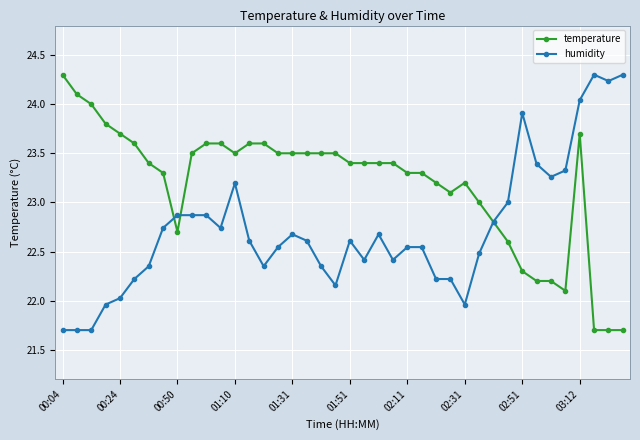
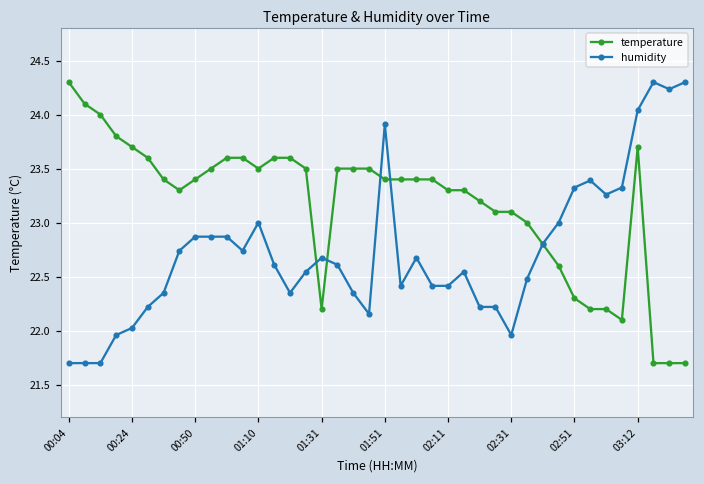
  {
    "temperature": {
      "00:04": 24.3,
      "00:24": 23.7,
-     "00:50": 22.7,
+     "00:50": 23.4,
      "01:10": 23.5,
-     "01:31": 23.5,
+     "01:31": 22.2,
      "01:51": 23.4,
      "02:11": 23.3,
-     "02:31": 23.2,
+     "02:31": 23.1,
      "02:51": 22.3,
      "03:12": 23.7
    },
    "humidity": {
      "00:04": 21.7,
      "00:24": 22.0,
      "00:50": 22.9,
-     "01:10": 23.2,
+     "01:10": 23.0,
      "01:31": 22.7,
-     "01:51": 22.6,
-     "02:11": 22.5,
+     "01:51": 23.9,
+     "02:11": 22.4,
      "02:31": 22.0,
-     "02:51": 23.9,
+     "02:51": 23.3,
      "03:12": 24.0
    }
  }
